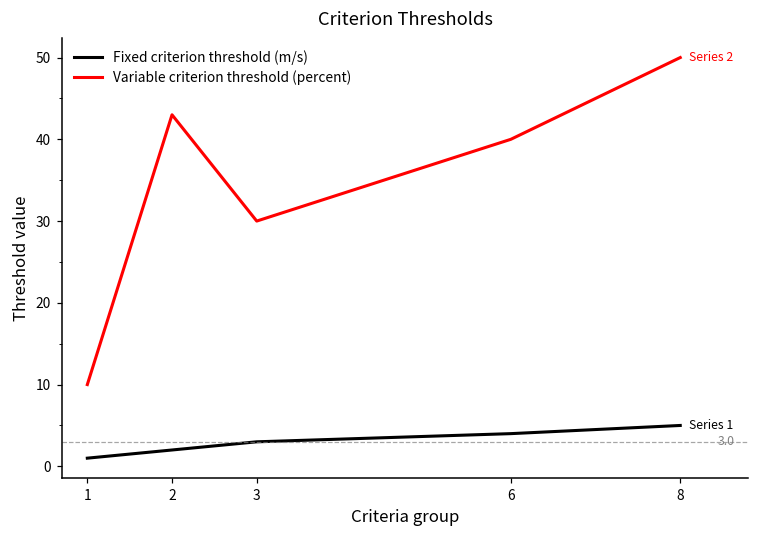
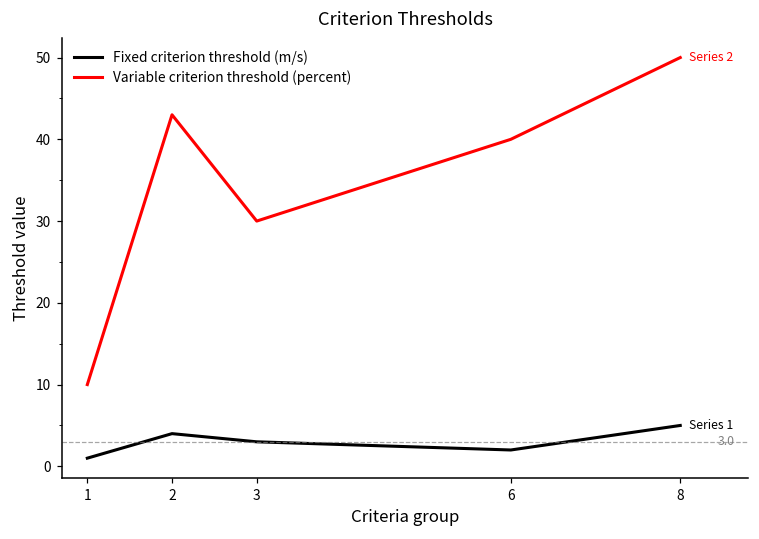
  {
    "Fixed criterion threshold (m/s)": {
      "1": 1,
-     "2": 2,
+     "2": 4,
      "3": 3,
-     "6": 4
+     "6": 2
    },
    "Variable criterion threshold (percent)": {
      "1": 10,
      "2": 43,
      "3": 30,
      "6": 40
    }
  }
